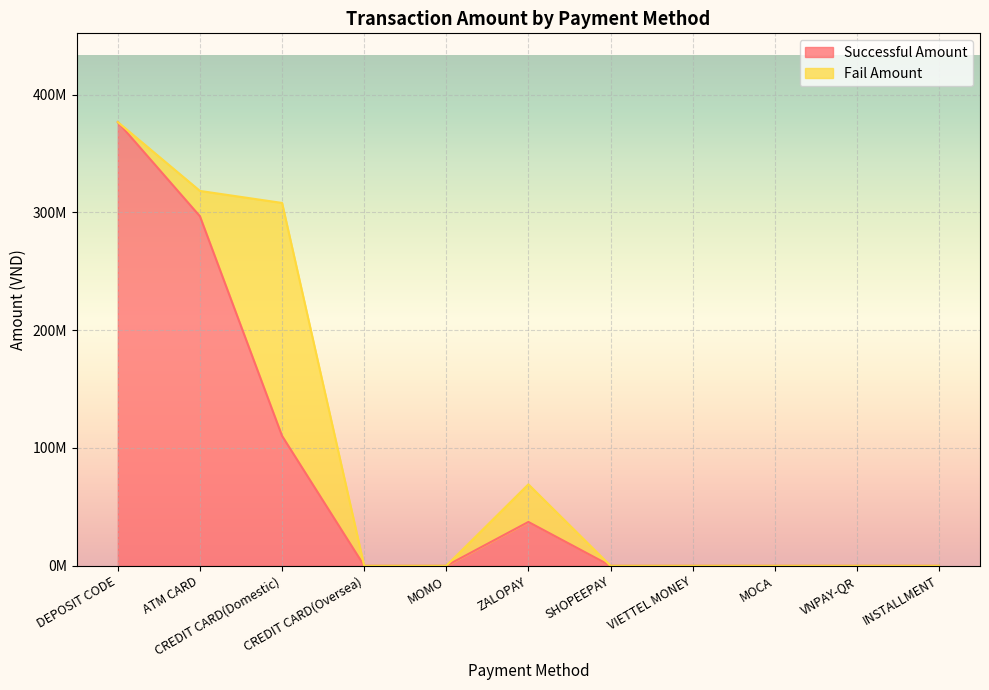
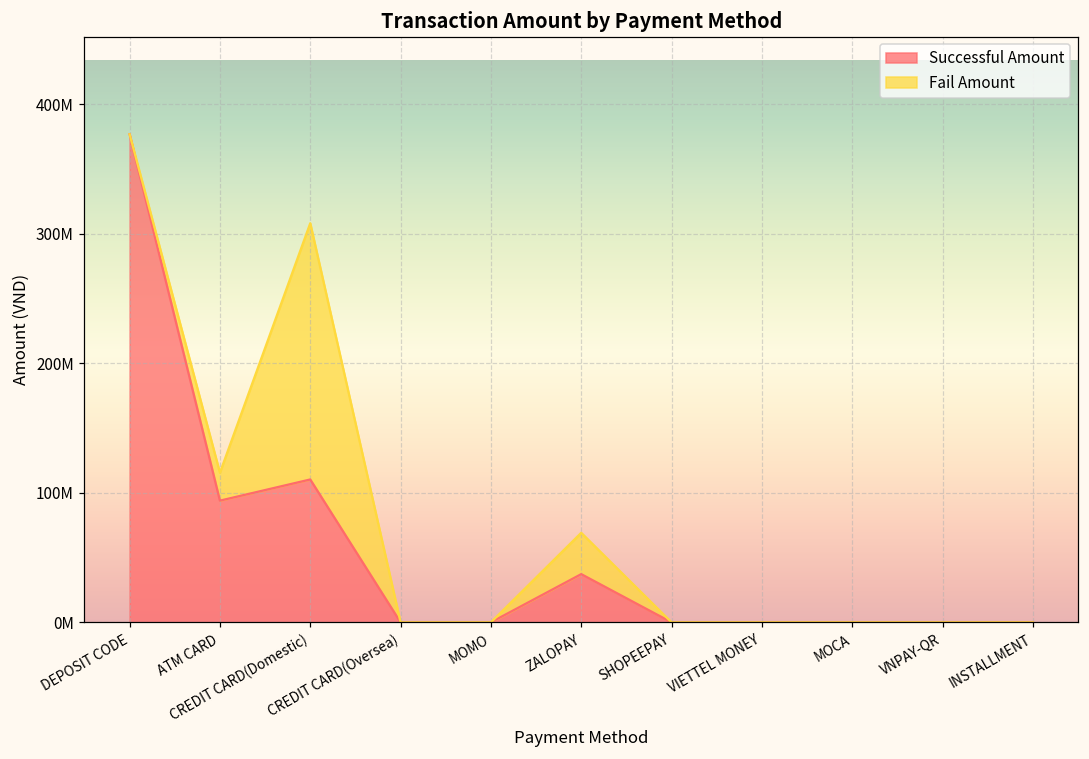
  {
    "Successful Amount": {
-     "ATM CARD": 297000000,
+     "ATM CARD": 94000000,
      "CREDIT CARD(Domestic)": 110000000,
      "ZALOPAY": 37000000
    },
    "Fail Amount": {
      "ATM CARD": 22000000,
      "CREDIT CARD(Domestic)": 198000000,
      "ZALOPAY": 32000000
    }
  }
